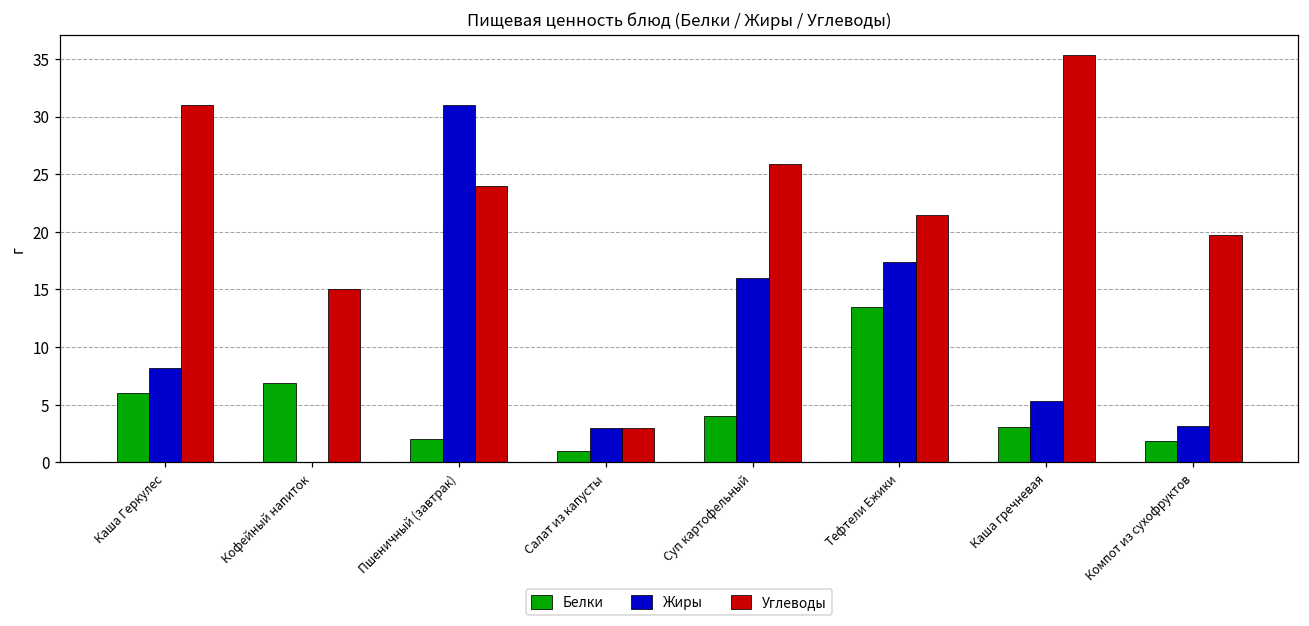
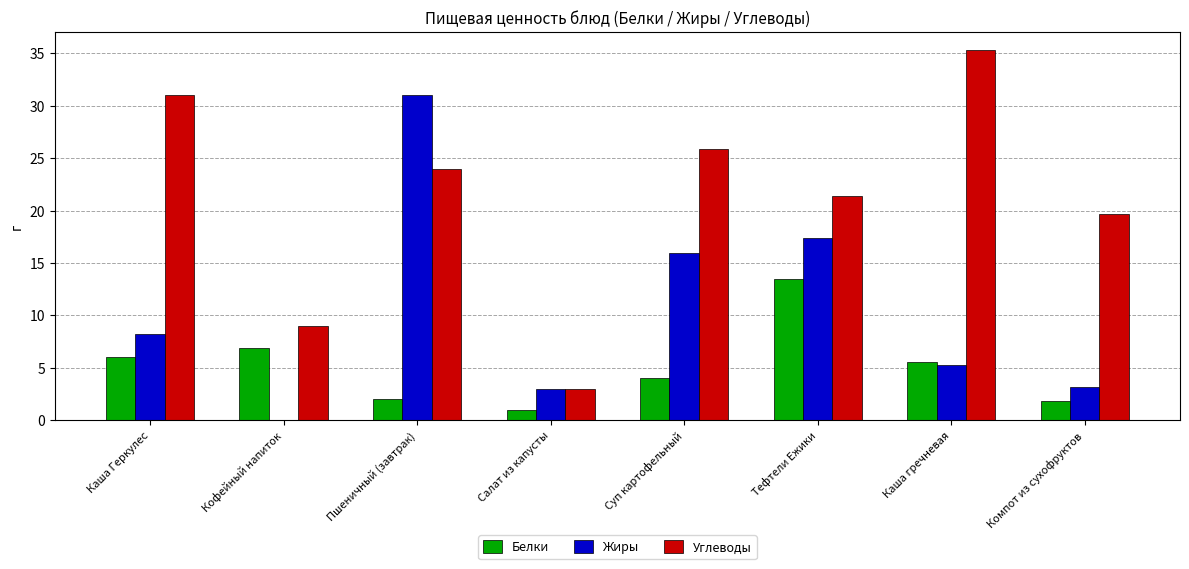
  {
    "Белки": {
      "Каша Геркулес": 6.0,
      "Кофейный напиток": 6.9,
      "Пшеничный (завтрак)": 2.0,
      "Салат из капусты": 1.0,
      "Суп картофельный": 4.0,
      "Тефтели Ежики": 13.5,
-     "Каша гречневая": 3.1,
+     "Каша гречневая": 5.5,
      "Компот из сухофруктов": 1.8
    },
    "Жиры": {
      "Каша Геркулес": 8.2,
      "Кофейный напиток": 0.0,
      "Пшеничный (завтрак)": 31.0,
      "Салат из капусты": 3.0,
      "Суп картофельный": 16.0,
      "Тефтели Ежики": 17.4,
      "Каша гречневая": 5.3,
      "Компот из сухофруктов": 3.2
    },
    "Углеводы": {
      "Каша Геркулес": 31,
-     "Кофейный напиток": 15,
+     "Кофейный напиток": 9,
      "Пшеничный (завтрак)": 24,
      "Салат из капусты": 3,
      "Суп картофельный": 26,
      "Тефтели Ежики": 21.4,
      "Каша гречневая": 35.3,
      "Компот из сухофруктов": 19.7
    }
  }
